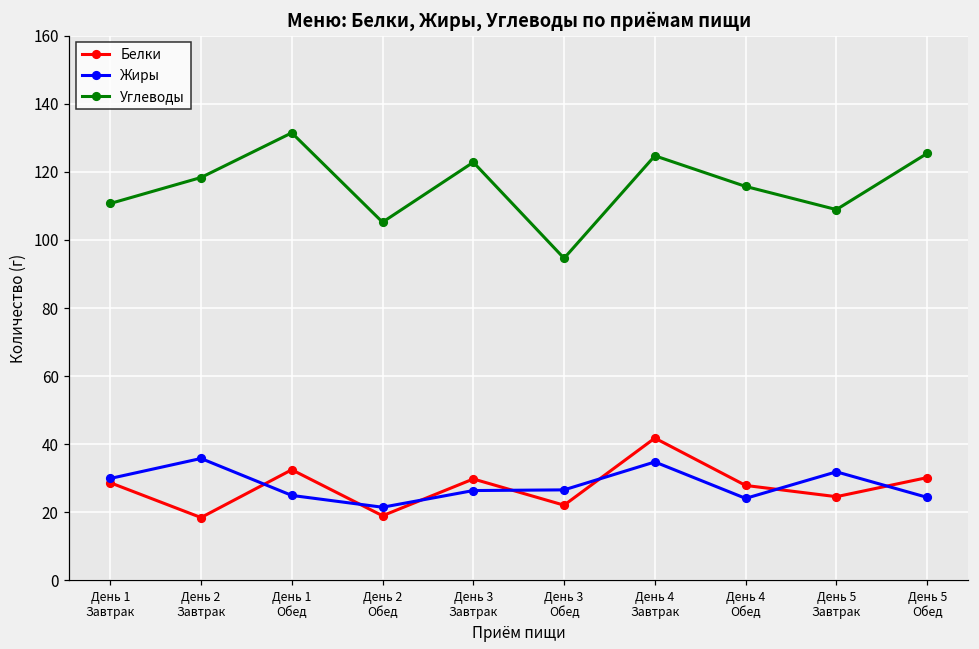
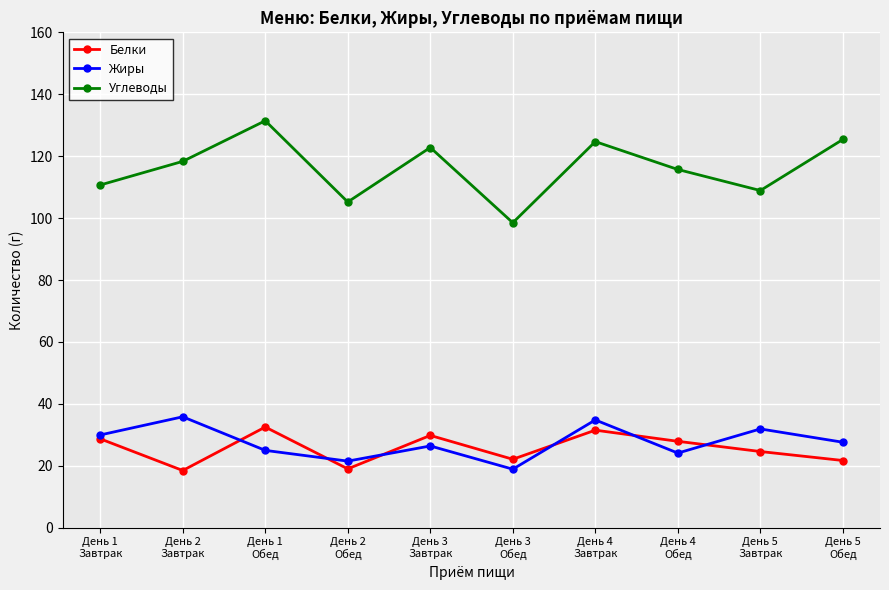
  {
    "Белки": {
      "День 1 Завтрак": 29,
      "День 2 Завтрак": 18,
      "День 1 Обед": 33,
      "День 2 Обед": 19,
      "День 3 Завтрак": 30,
      "День 3 Обед": 22,
-     "День 4 Завтрак": 42,
+     "День 4 Завтрак": 32,
      "День 4 Обед": 28,
      "День 5 Завтрак": 25,
-     "День 5 Обед": 30
+     "День 5 Обед": 22
    },
    "Жиры": {
      "День 1 Завтрак": 30,
      "День 2 Завтрак": 36,
      "День 1 Обед": 25,
      "День 2 Обед": 22,
      "День 3 Завтрак": 26,
-     "День 3 Обед": 27,
+     "День 3 Обед": 19,
      "День 4 Завтрак": 35,
      "День 4 Обед": 24,
      "День 5 Завтрак": 32,
-     "День 5 Обед": 24
+     "День 5 Обед": 28
    },
    "Углеводы": {
      "День 1 Завтрак": 111,
      "День 2 Завтрак": 118,
      "День 1 Обед": 131,
      "День 2 Обед": 105,
      "День 3 Завтрак": 123,
-     "День 3 Обед": 95,
+     "День 3 Обед": 99,
      "День 4 Завтрак": 125,
      "День 4 Обед": 116,
      "День 5 Завтрак": 109,
      "День 5 Обед": 125
    }
  }
